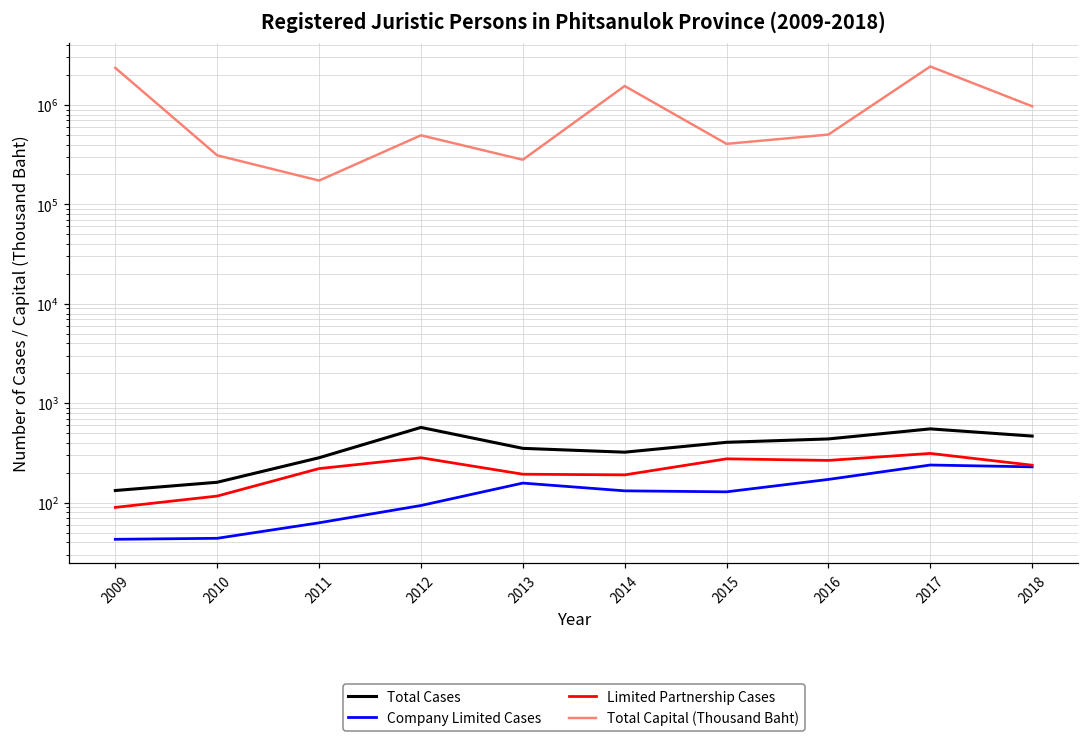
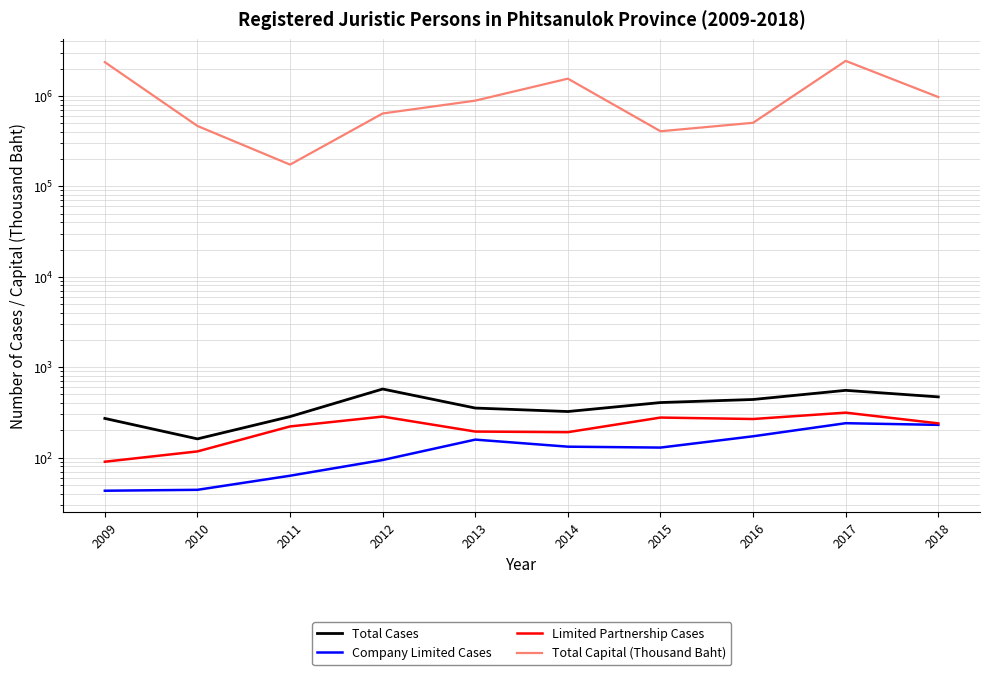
  {
    "Total Cases": {
-     "2009": 130,
+     "2009": 270,
      "2010": 160,
      "2011": 280,
      "2012": 600,
      "2013": 350,
      "2014": 320,
      "2015": 400,
      "2016": 400,
      "2017": 600,
      "2018": 500
    },
    "Company Limited Cases": {
      "2009": 40,
      "2010": 40,
      "2011": 60,
      "2012": 90,
      "2013": 160,
      "2014": 130,
      "2015": 130,
      "2016": 170,
      "2017": 240
    },
    "Limited Partnership Cases": {
      "2009": 90,
      "2010": 120,
      "2011": 220,
      "2012": 280,
      "2013": 190,
      "2014": 190,
      "2015": 280,
      "2016": 270,
      "2017": 310
    },
    "Total Capital (Thousand Baht)": {
      "2009": 2400000,
-     "2010": 310000,
+     "2010": 500000,
      "2011": 170000,
-     "2012": 500000,
-     "2013": 280000,
+     "2012": 600000,
+     "2013": 900000,
      "2014": 1600000,
      "2015": 400000,
      "2016": 500000,
      "2017": 2400000,
      "2018": 1000000
    }
  }
